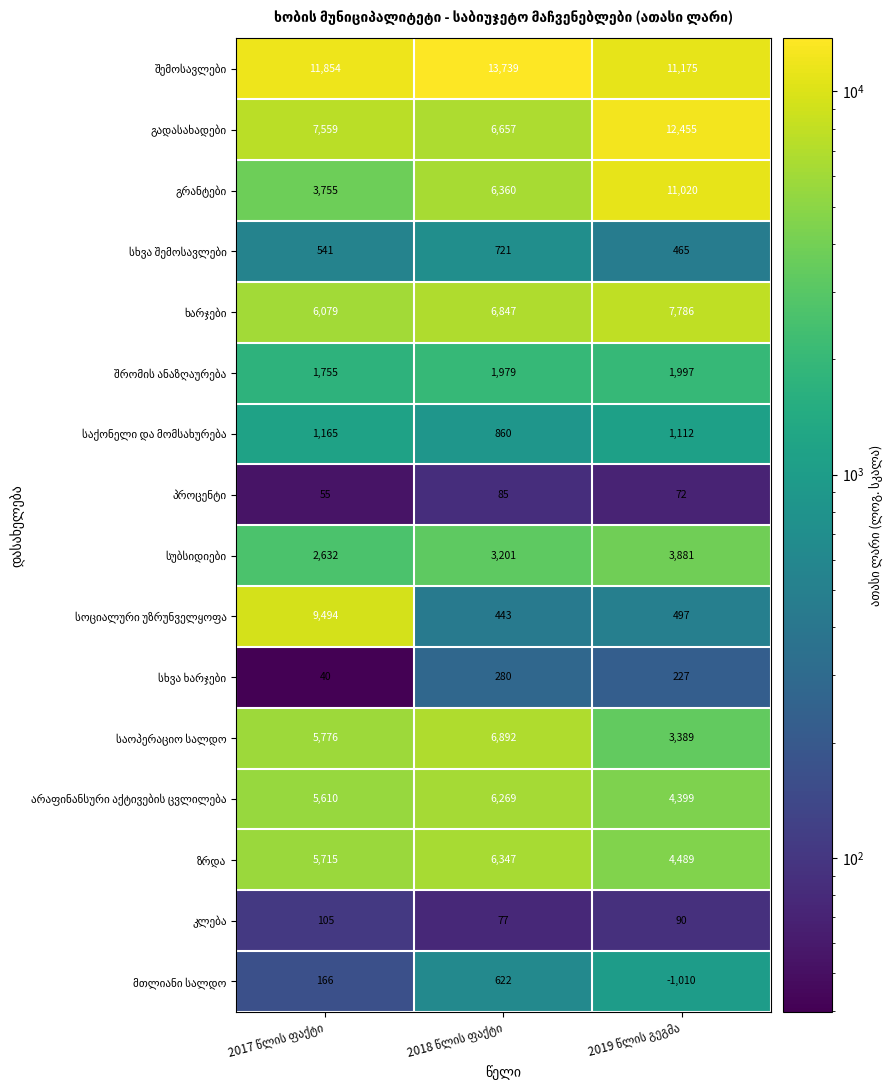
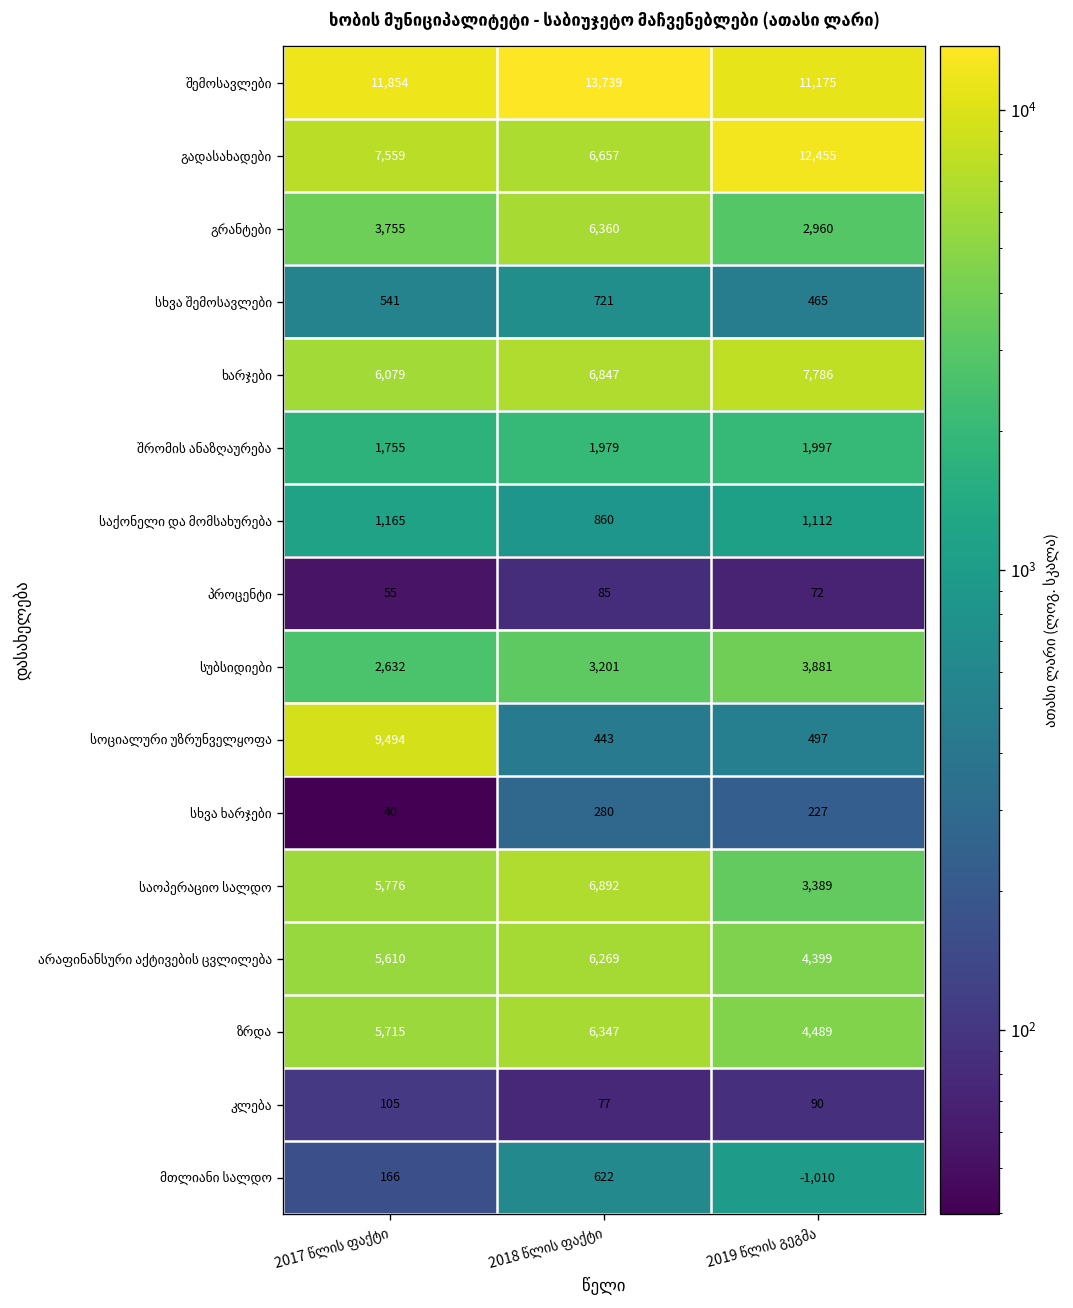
  {
    "შემოსავლები": {
      "2017 წლის ფაქტი": "11,854",
      "2018 წლის ფაქტი": "13,739",
      "2019 წლის გეგმა": "11,175"
    },
    "გადასახადები": {
      "2017 წლის ფაქტი": "7,559",
      "2018 წლის ფაქტი": "6,657",
      "2019 წლის გეგმა": "12,455"
    },
    "გრანტები": {
      "2017 წლის ფაქტი": "3,755",
      "2018 წლის ფაქტი": "6,360",
-     "2019 წლის გეგმა": "11,020"
+     "2019 წლის გეგმა": "2,960"
    },
    "სხვა შემოსავლები": {
      "2017 წლის ფაქტი": "541",
      "2018 წლის ფაქტი": "721",
      "2019 წლის გეგმა": "465"
    },
    "ხარჯები": {
      "2017 წლის ფაქტი": "6,079",
      "2018 წლის ფაქტი": "6,847",
      "2019 წლის გეგმა": "7,786"
    },
    "შრომის ანაზღაურება": {
      "2017 წლის ფაქტი": "1,755",
      "2018 წლის ფაქტი": "1,979",
      "2019 წლის გეგმა": "1,997"
    },
    "საქონელი და მომსახურება": {
      "2017 წლის ფაქტი": "1,165",
      "2018 წლის ფაქტი": "860",
      "2019 წლის გეგმა": "1,112"
    },
    "პროცენტი": {
      "2017 წლის ფაქტი": "55",
      "2018 წლის ფაქტი": "85",
      "2019 წლის გეგმა": "72"
    },
    "სუბსიდიები": {
      "2017 წლის ფაქტი": "2,632",
      "2018 წლის ფაქტი": "3,201",
      "2019 წლის გეგმა": "3,881"
    },
    "სოციალური უზრუნველყოფა": {
      "2017 წლის ფაქტი": "9,494",
      "2018 წლის ფაქტი": "443",
      "2019 წლის გეგმა": "497"
    },
    "სხვა ხარჯები": {
      "2017 წლის ფაქტი": "40",
      "2018 წლის ფაქტი": "280",
      "2019 წლის გეგმა": "227"
    },
    "საოპერაციო სალდო": {
      "2017 წლის ფაქტი": "5,776",
      "2018 წლის ფაქტი": "6,892",
      "2019 წლის გეგმა": "3,389"
    },
    "არაფინანსური აქტივების ცვლილება": {
      "2017 წლის ფაქტი": "5,610",
      "2018 წლის ფაქტი": "6,269",
      "2019 წლის გეგმა": "4,399"
    },
    "ზრდა": {
      "2017 წლის ფაქტი": "5,715",
      "2018 წლის ფაქტი": "6,347",
      "2019 წლის გეგმა": "4,489"
    },
    "კლება": {
      "2017 წლის ფაქტი": "105",
      "2018 წლის ფაქტი": "77",
      "2019 წლის გეგმა": "90"
    },
    "მთლიანი სალდო": {
      "2017 წლის ფაქტი": "166",
      "2018 წლის ფაქტი": "622",
      "2019 წლის გეგმა": "-1,010"
    }
  }
